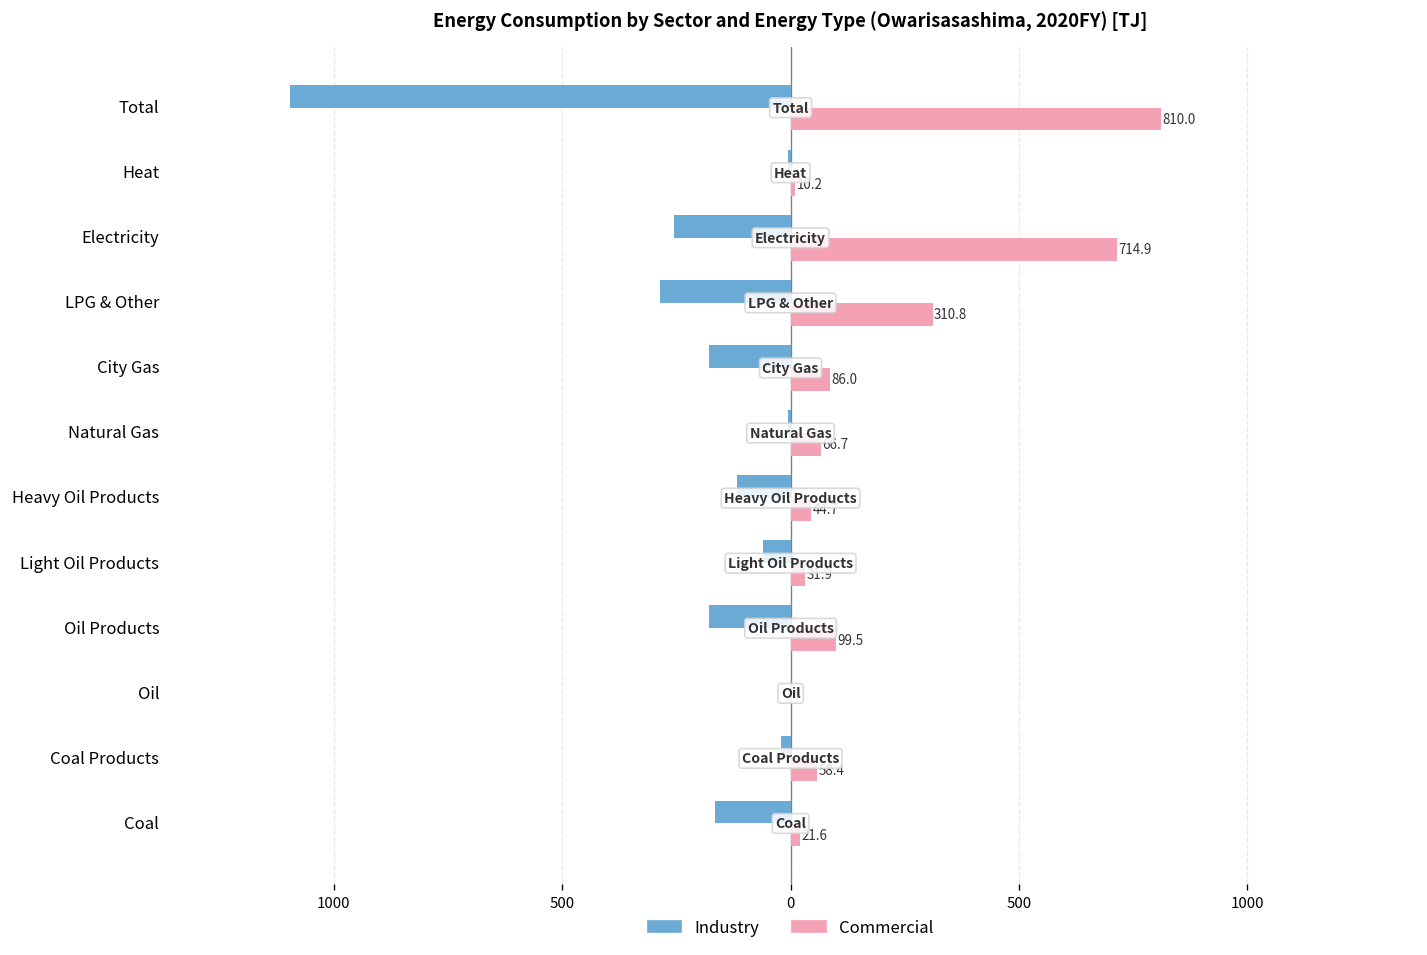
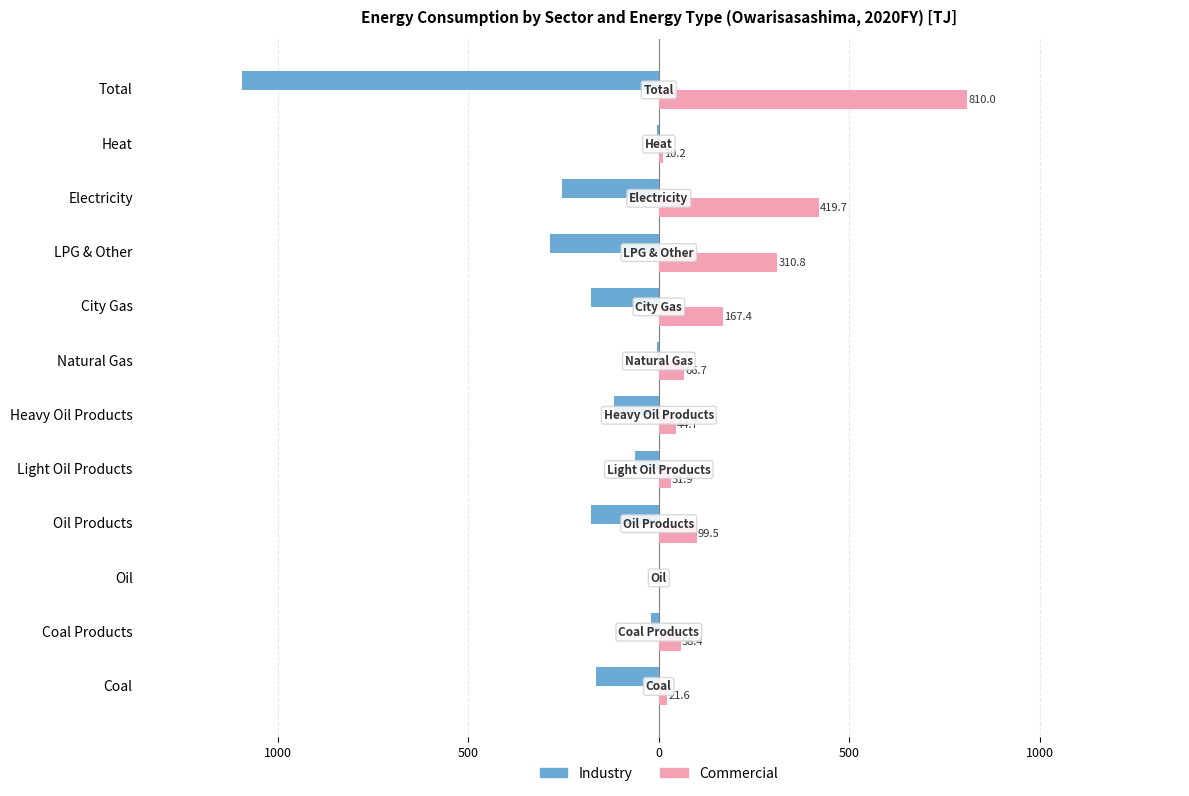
  {
    "Commercial": {
      "Total": 810.0,
-     "Electricity": 714.9,
+     "Electricity": 419.7,
      "LPG & Other": 310.8,
-     "City Gas": 86.0,
+     "City Gas": 167.4,
      "Oil Products": 99.5
    }
  }
